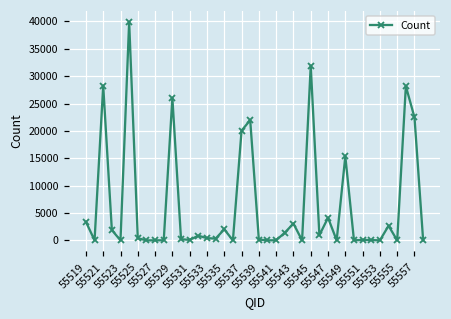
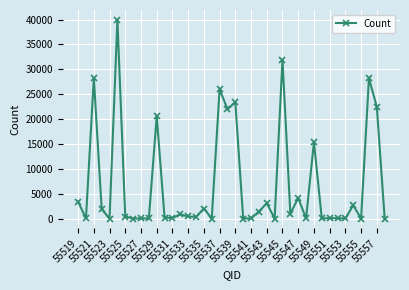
  {
    "55519": 3000,
    "55521": 28000,
    "55523": 0,
    "55525": 0,
    "55527": 0,
-   "55529": 26000,
+   "55529": 21000,
    "55531": 0,
    "55533": 0,
    "55535": 2000,
-   "55537": 20000,
-   "55539": 0,
+   "55537": 26000,
+   "55539": 23000,
    "55541": 0,
    "55543": 3000,
    "55545": 32000,
    "55547": 4000,
    "55549": 15000,
    "55551": 0,
    "55553": 0,
    "55555": 0,
    "55557": 22000
  }
